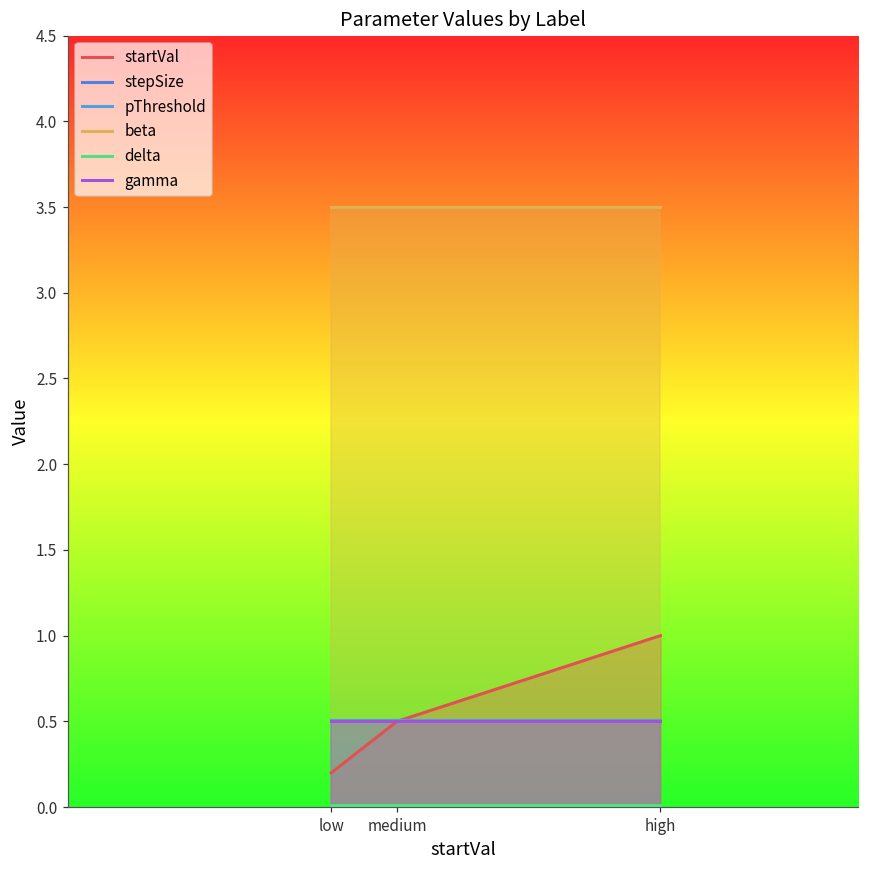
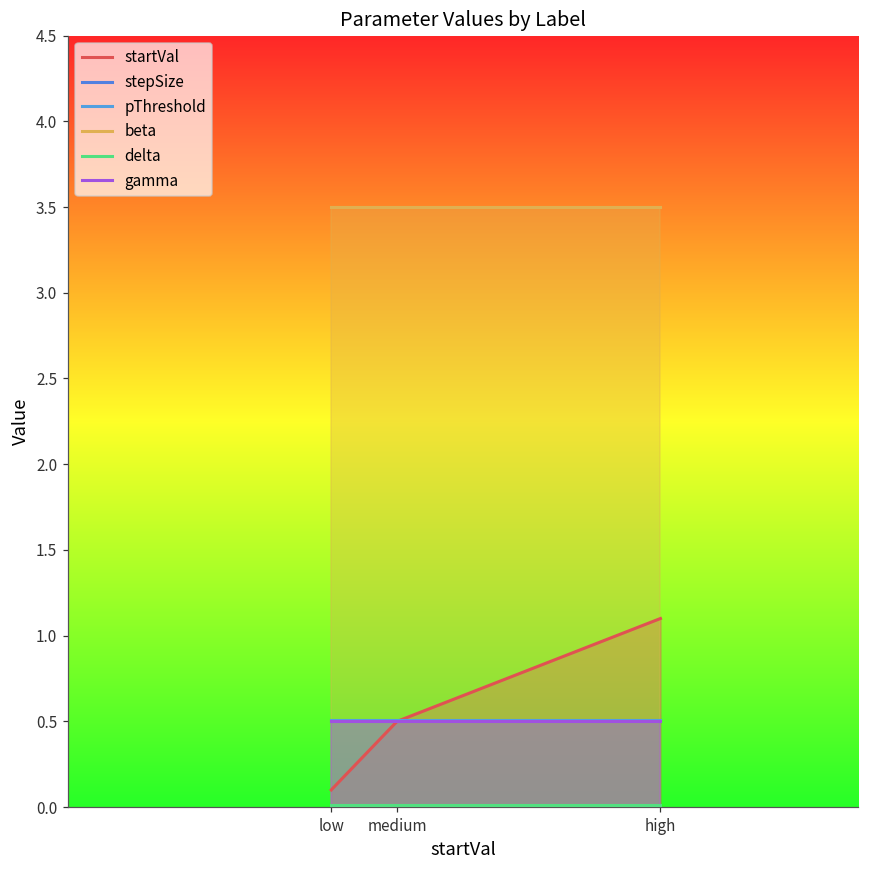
  {
    "startVal": {
-     "low": 0.2,
-     "high": 1.0
+     "low": 0.1,
+     "high": 1.1
    },
    "beta": {
      "low": 3.5,
      "medium": 3.5,
      "high": 3.5
    }
  }
